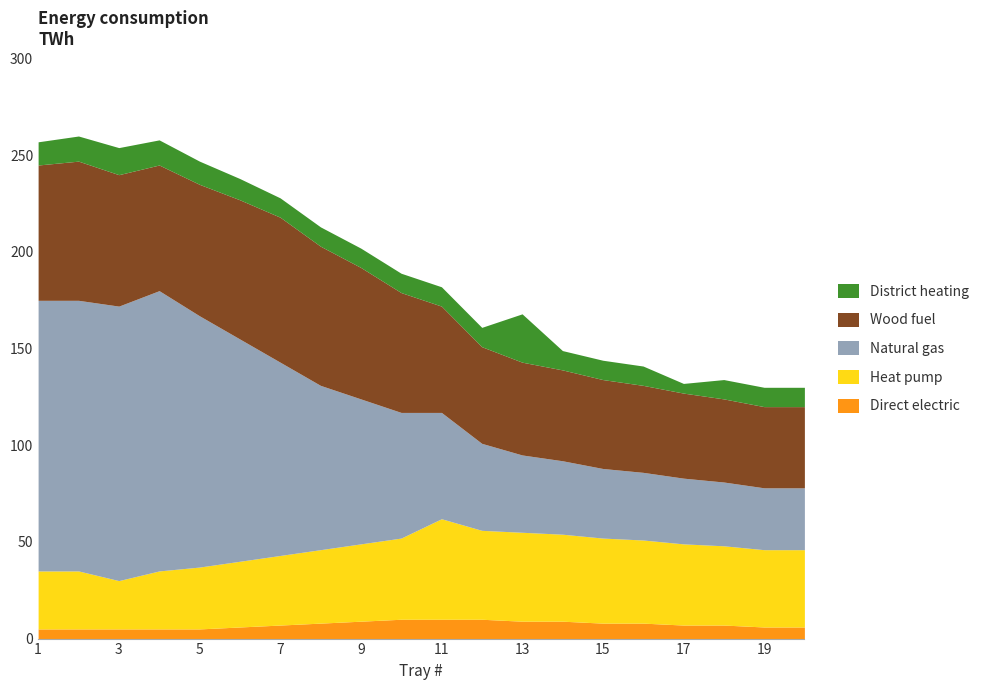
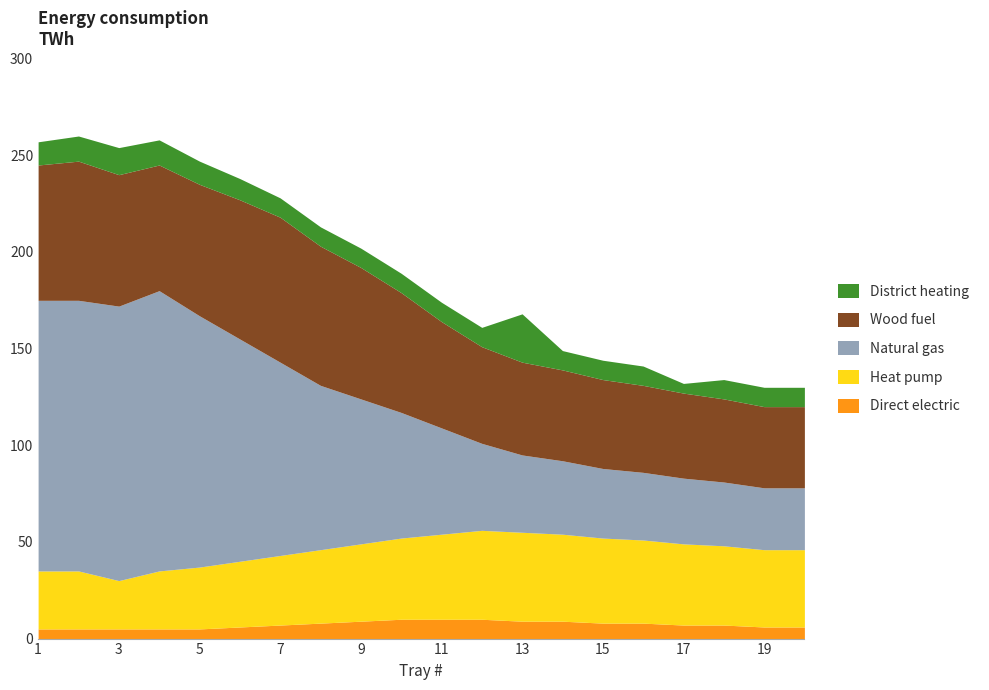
  {
    "Direct electric": {
      "1": 5,
      "3": 5,
      "5": 5,
      "7": 7,
      "9": 9,
      "11": 10,
      "13": 9,
      "15": 8,
      "17": 7,
      "19": 6
    },
    "Heat pump": {
      "1": 30,
      "3": 25,
      "5": 32,
      "7": 36,
      "9": 40,
-     "11": 52,
+     "11": 44,
      "13": 46,
      "15": 44,
      "17": 42,
      "19": 40
    },
    "Natural gas": {
      "1": 140,
      "3": 142,
      "5": 130,
      "7": 100,
      "9": 75,
      "11": 55,
      "13": 40,
      "15": 36,
      "17": 34,
      "19": 32
    },
    "Wood fuel": {
      "1": 70,
      "3": 68,
      "5": 68,
      "7": 75,
      "9": 68,
      "11": 55,
      "13": 48,
      "15": 46,
      "17": 44,
      "19": 42
    },
    "District heating": {
      "1": 12,
      "3": 14,
      "5": 12,
      "7": 10,
      "9": 10,
      "11": 10,
      "13": 25,
      "15": 10,
      "17": 5,
      "19": 10
    }
  }
